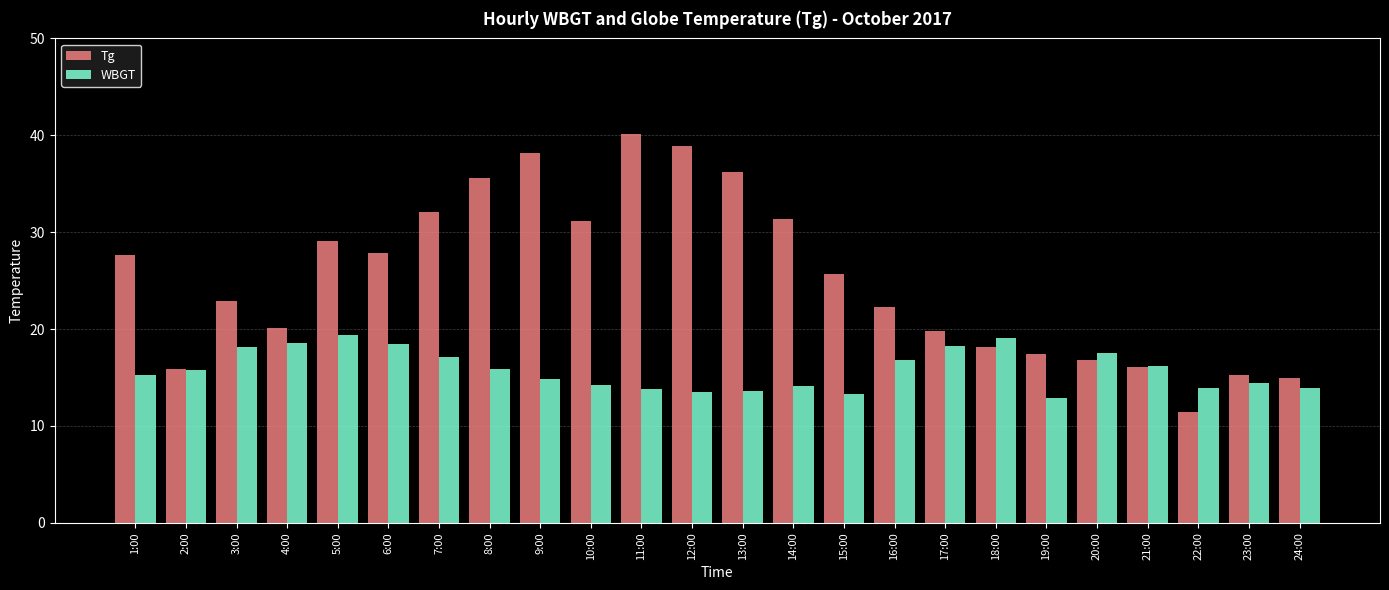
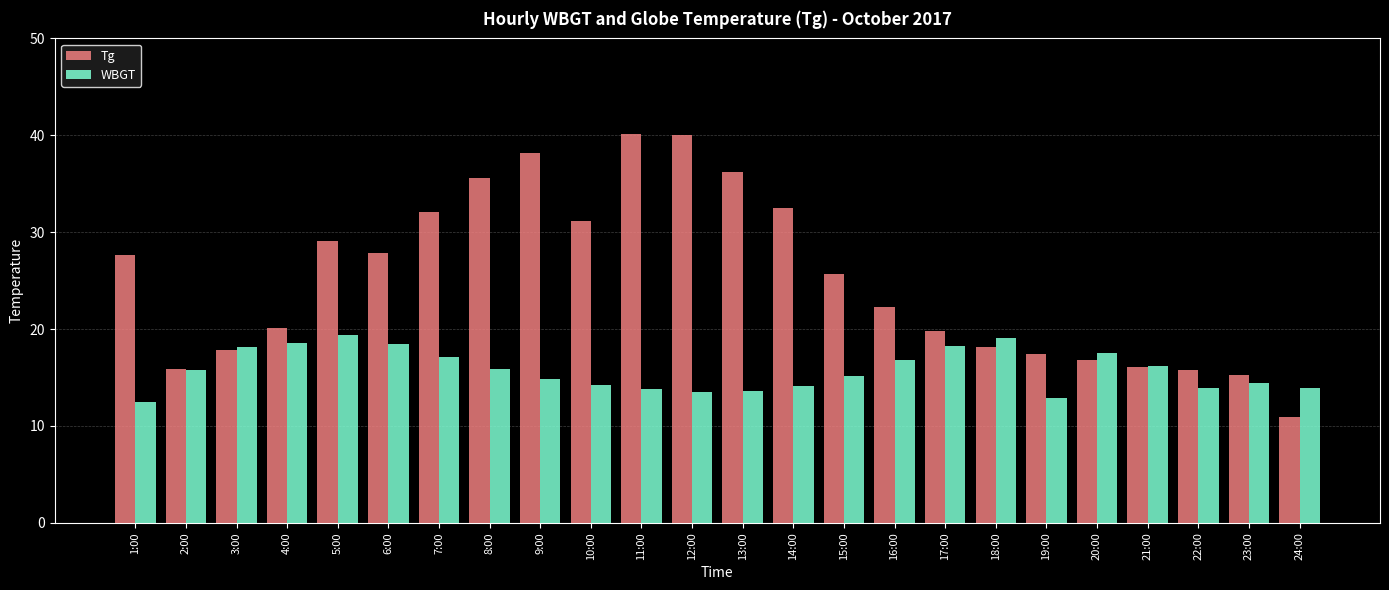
  {
    "Tg": {
      "1:00": 28,
      "2:00": 16,
-     "3:00": 23,
+     "3:00": 18,
      "4:00": 20,
      "5:00": 29,
      "6:00": 28,
      "7:00": 32,
      "8:00": 36,
      "9:00": 38,
      "10:00": 31,
      "11:00": 40,
-     "12:00": 39,
+     "12:00": 40,
      "13:00": 36,
-     "14:00": 31,
+     "14:00": 33,
      "15:00": 26,
      "16:00": 22,
      "17:00": 20,
      "18:00": 18,
      "19:00": 17,
      "20:00": 17,
      "21:00": 16,
-     "22:00": 11,
+     "22:00": 16,
      "23:00": 15,
-     "24:00": 15
+     "24:00": 11
    },
    "WBGT": {
-     "1:00": 15,
+     "1:00": 13,
      "2:00": 16,
      "3:00": 18,
      "4:00": 19,
      "5:00": 19,
      "6:00": 19,
      "7:00": 17,
      "8:00": 16,
      "9:00": 15,
      "10:00": 14,
      "11:00": 14,
      "12:00": 14,
      "13:00": 14,
      "14:00": 14,
-     "15:00": 13,
+     "15:00": 15,
      "16:00": 17,
      "17:00": 18,
      "18:00": 19,
      "19:00": 13,
      "20:00": 18,
      "21:00": 16,
      "22:00": 14,
      "23:00": 14,
      "24:00": 14
    }
  }
